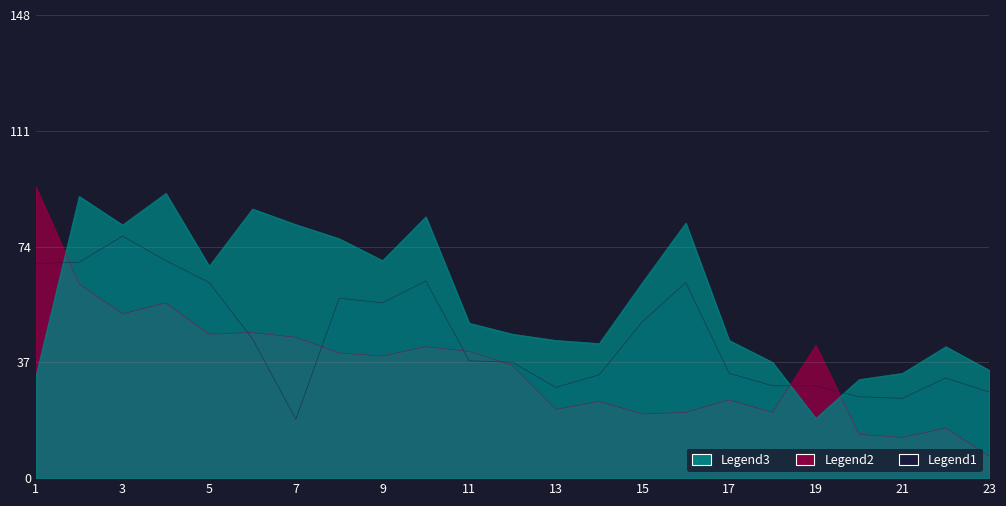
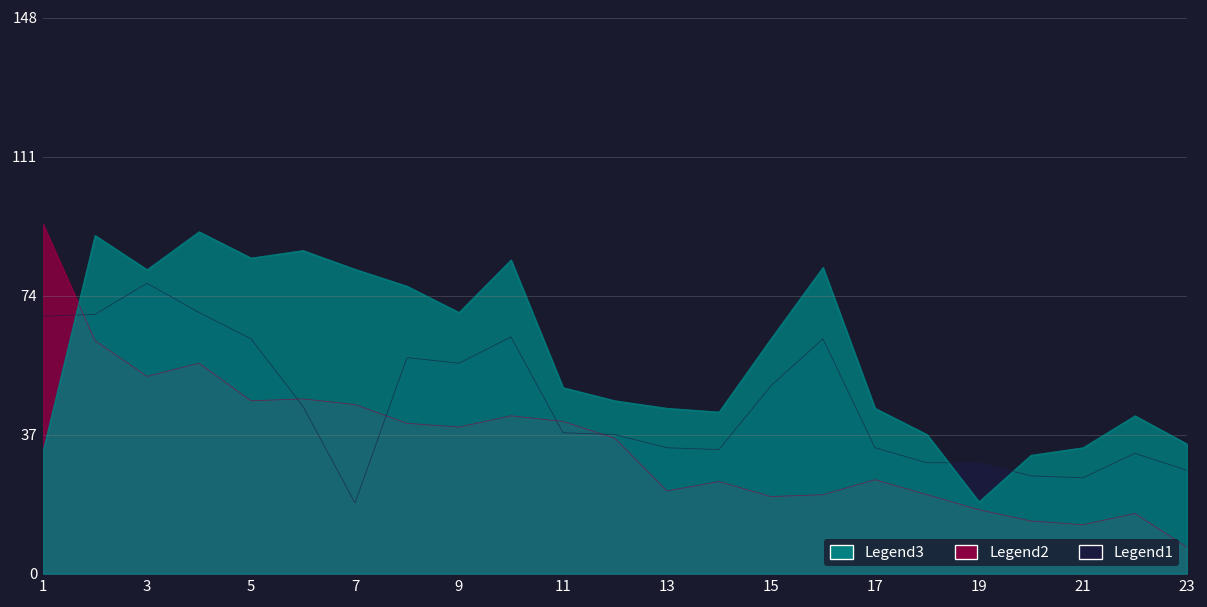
  {
    "Legend1": {
      "1": 69,
      "3": 77,
      "5": 63,
      "7": 19,
      "9": 56,
      "11": 38,
-     "13": 29,
+     "13": 34,
      "15": 50,
      "17": 34,
      "19": 30,
      "21": 26,
      "23": 28
    },
    "Legend2": {
      "1": 93,
      "3": 53,
      "5": 46,
      "7": 45,
      "9": 39,
      "11": 41,
      "13": 22,
      "15": 21,
      "17": 25,
-     "19": 42,
+     "19": 17,
      "21": 13,
      "23": 7
    },
    "Legend3": {
      "1": 33,
      "3": 81,
-     "5": 68,
+     "5": 84,
      "7": 81,
      "9": 70,
      "11": 50,
      "13": 44,
      "15": 63,
      "17": 44,
      "19": 19,
      "21": 34,
      "23": 35
    }
  }
